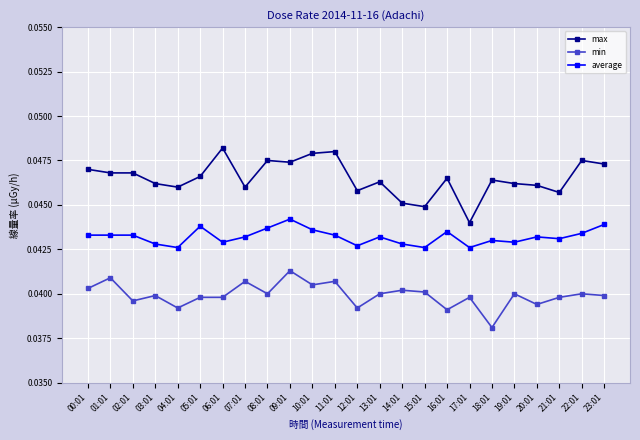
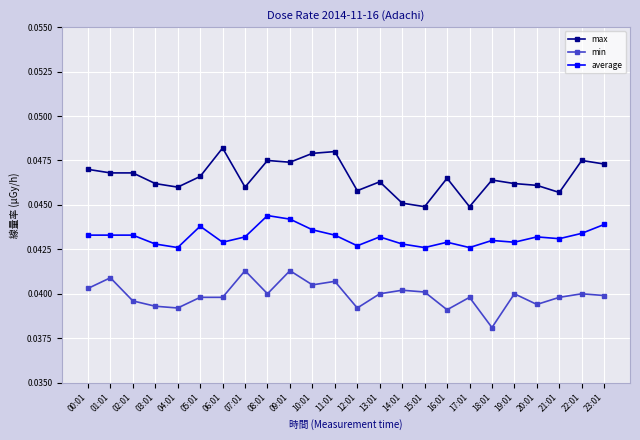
  {
    "max": {
      "00:01": 0.0470,
      "01:01": 0.0468,
      "02:01": 0.0468,
      "03:01": 0.0462,
      "04:01": 0.0460,
      "05:01": 0.0466,
      "06:01": 0.0482,
      "07:01": 0.0460,
      "08:01": 0.0475,
      "09:01": 0.0474,
      "10:01": 0.0479,
      "11:01": 0.0480,
      "12:01": 0.0458,
      "13:01": 0.0463,
      "14:01": 0.0451,
      "15:01": 0.0449,
      "16:01": 0.0465,
-     "17:01": 0.0440,
+     "17:01": 0.0449,
      "18:01": 0.0464,
      "19:01": 0.0462,
      "20:01": 0.0461,
      "21:01": 0.0457,
      "22:01": 0.0475,
      "23:01": 0.0473
    },
    "min": {
      "00:01": 0.0403,
      "01:01": 0.0409,
      "02:01": 0.0396,
-     "03:01": 0.0399,
+     "03:01": 0.0393,
      "04:01": 0.0392,
      "05:01": 0.0398,
      "06:01": 0.0398,
-     "07:01": 0.0407,
+     "07:01": 0.0413,
      "08:01": 0.0400,
      "09:01": 0.0413,
      "10:01": 0.0405,
      "11:01": 0.0407,
      "12:01": 0.0392,
      "13:01": 0.0400,
      "14:01": 0.0402,
      "15:01": 0.0401,
      "16:01": 0.0391,
      "17:01": 0.0398,
      "18:01": 0.0381,
      "19:01": 0.0400,
      "20:01": 0.0394,
      "21:01": 0.0398,
      "22:01": 0.0400,
      "23:01": 0.0399
    },
    "average": {
      "00:01": 0.0433,
      "01:01": 0.0433,
      "02:01": 0.0433,
      "03:01": 0.0428,
      "04:01": 0.0426,
      "05:01": 0.0438,
      "06:01": 0.0429,
      "07:01": 0.0432,
-     "08:01": 0.0437,
+     "08:01": 0.0444,
      "09:01": 0.0442,
      "10:01": 0.0436,
      "11:01": 0.0433,
      "12:01": 0.0427,
      "13:01": 0.0432,
      "14:01": 0.0428,
      "15:01": 0.0426,
-     "16:01": 0.0435,
+     "16:01": 0.0429,
      "17:01": 0.0426,
      "18:01": 0.0430,
      "19:01": 0.0429,
      "20:01": 0.0432,
      "21:01": 0.0431,
      "22:01": 0.0434,
      "23:01": 0.0439
    }
  }
